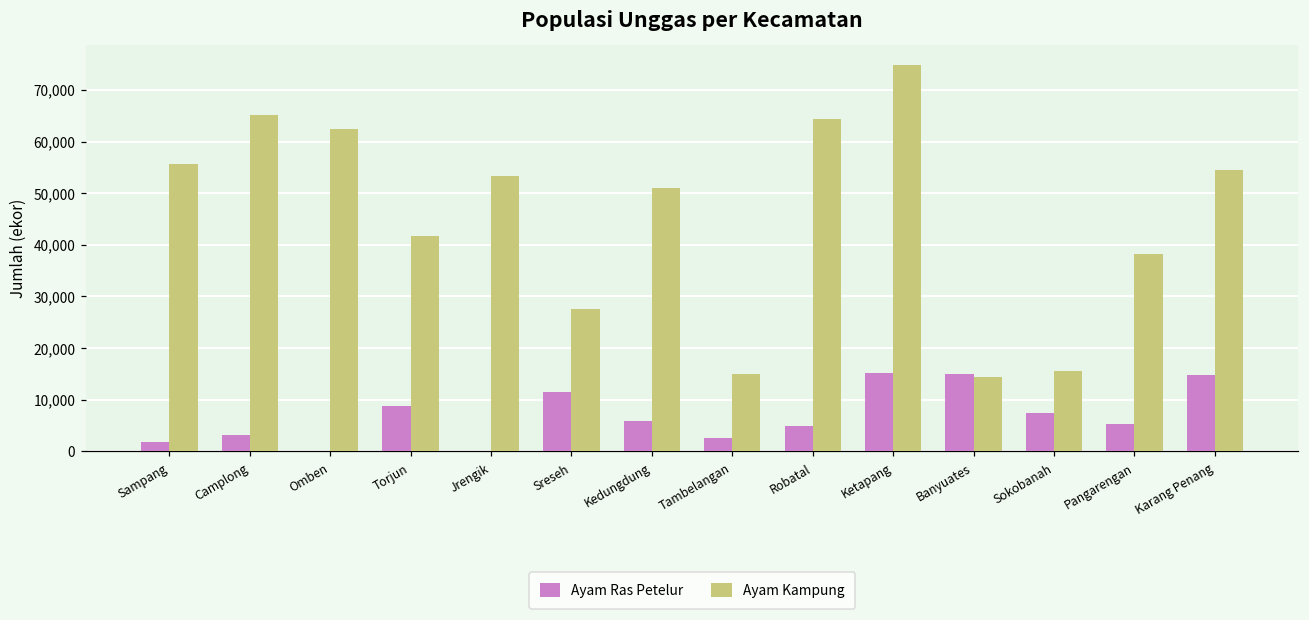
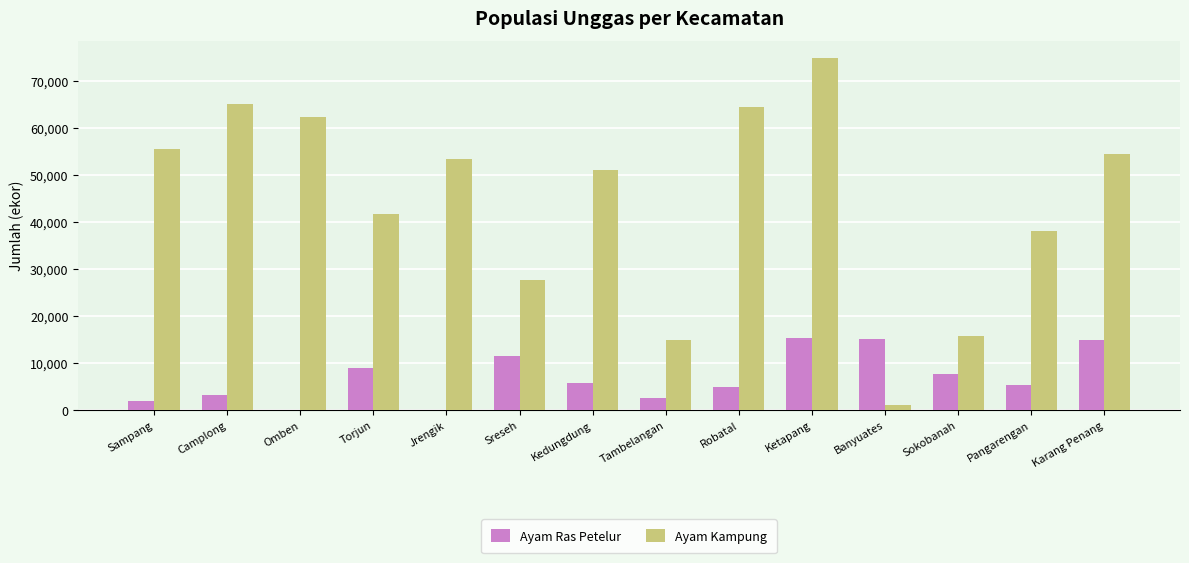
  {
    "Ayam Ras Petelur": {
      "Sampang": "2,000",
      "Camplong": "3,000",
      "Omben": "0",
      "Torjun": "9,000",
      "Jrengik": "0",
      "Sreseh": "11,000",
      "Kedungdung": "6,000",
      "Tambelangan": "3,000",
      "Robatal": "5,000",
      "Ketapang": "15,000",
      "Banyuates": "15,000",
      "Sokobanah": "8,000",
      "Pangarengan": "5,000",
      "Karang Penang": "15,000"
    },
    "Ayam Kampung": {
      "Sampang": "56,000",
      "Camplong": "65,000",
      "Omben": "62,000",
      "Torjun": "42,000",
      "Jrengik": "53,000",
      "Sreseh": "28,000",
      "Kedungdung": "51,000",
      "Tambelangan": "15,000",
      "Robatal": "64,000",
      "Ketapang": "75,000",
-     "Banyuates": "15,000",
+     "Banyuates": "1,000",
      "Sokobanah": "16,000",
      "Pangarengan": "38,000",
      "Karang Penang": "55,000"
    }
  }
